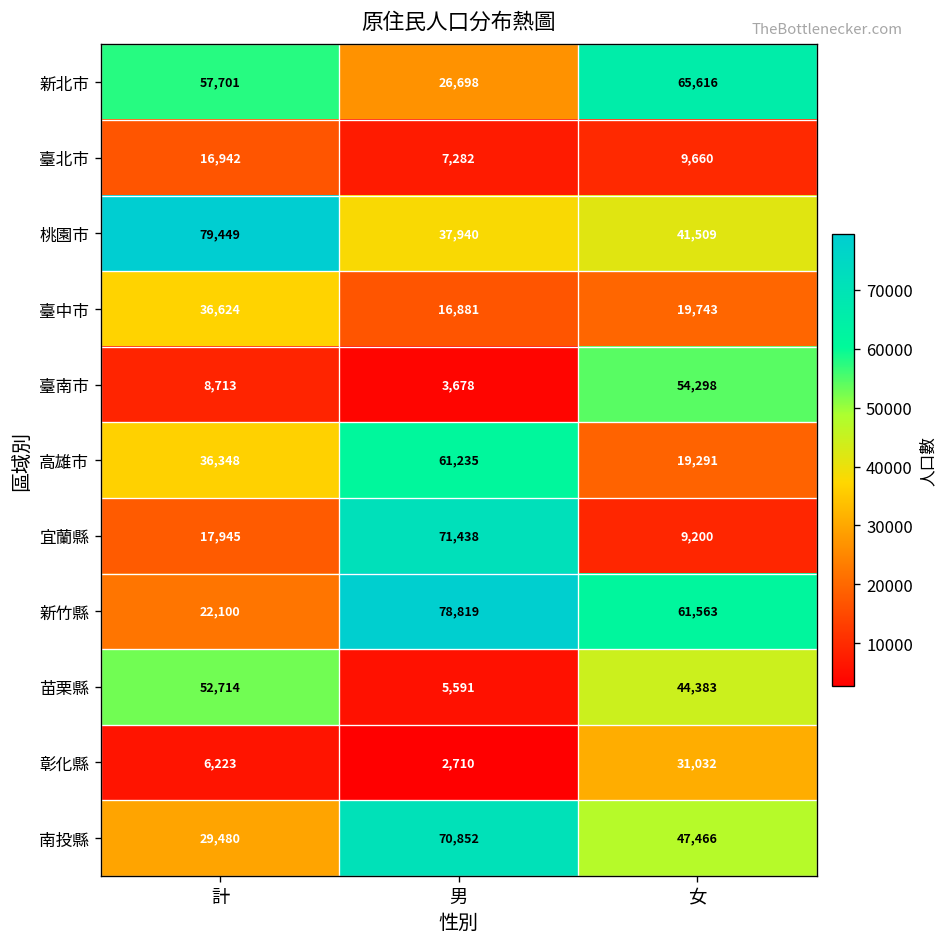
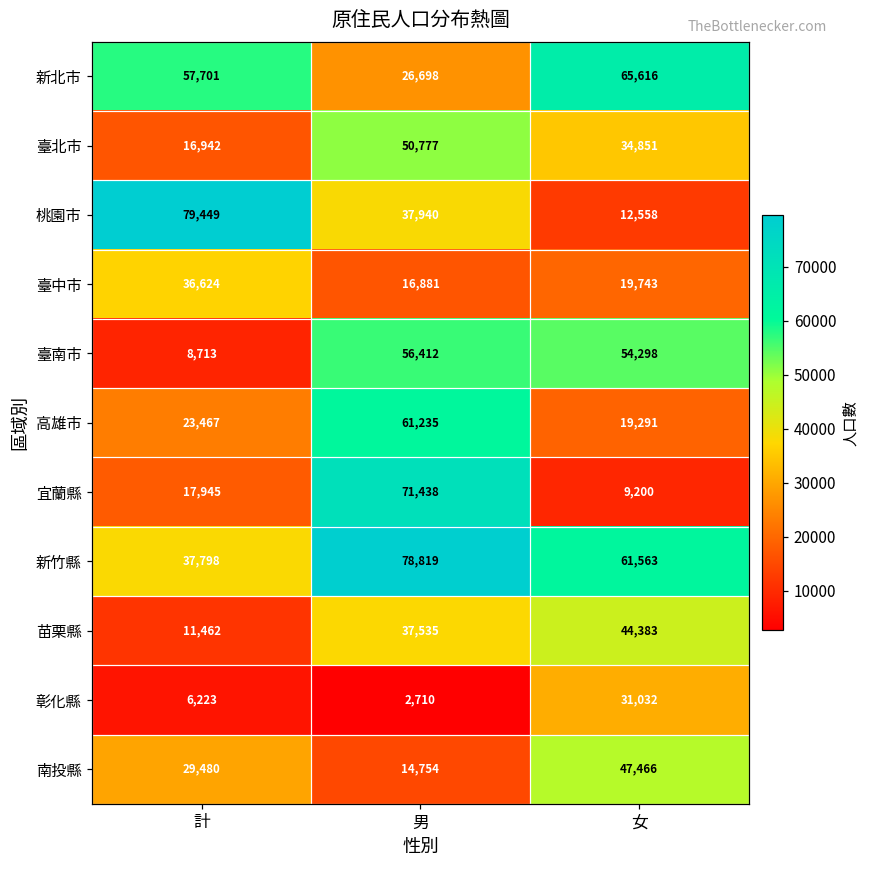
  {
    "新北市": {
      "計": "57,701",
      "男": "26,698",
      "女": "65,616"
    },
    "臺北市": {
      "計": "16,942",
-     "男": "7,282",
-     "女": "9,660"
+     "男": "50,777",
+     "女": "34,851"
    },
    "桃園市": {
      "計": "79,449",
      "男": "37,940",
-     "女": "41,509"
+     "女": "12,558"
    },
    "臺中市": {
      "計": "36,624",
      "男": "16,881",
      "女": "19,743"
    },
    "臺南市": {
      "計": "8,713",
-     "男": "3,678",
+     "男": "56,412",
      "女": "54,298"
    },
    "高雄市": {
-     "計": "36,348",
+     "計": "23,467",
      "男": "61,235",
      "女": "19,291"
    },
    "宜蘭縣": {
      "計": "17,945",
      "男": "71,438",
      "女": "9,200"
    },
    "新竹縣": {
-     "計": "22,100",
+     "計": "37,798",
      "男": "78,819",
      "女": "61,563"
    },
    "苗栗縣": {
-     "計": "52,714",
-     "男": "5,591",
+     "計": "11,462",
+     "男": "37,535",
      "女": "44,383"
    },
    "彰化縣": {
      "計": "6,223",
      "男": "2,710",
      "女": "31,032"
    },
    "南投縣": {
      "計": "29,480",
-     "男": "70,852",
+     "男": "14,754",
      "女": "47,466"
    }
  }
